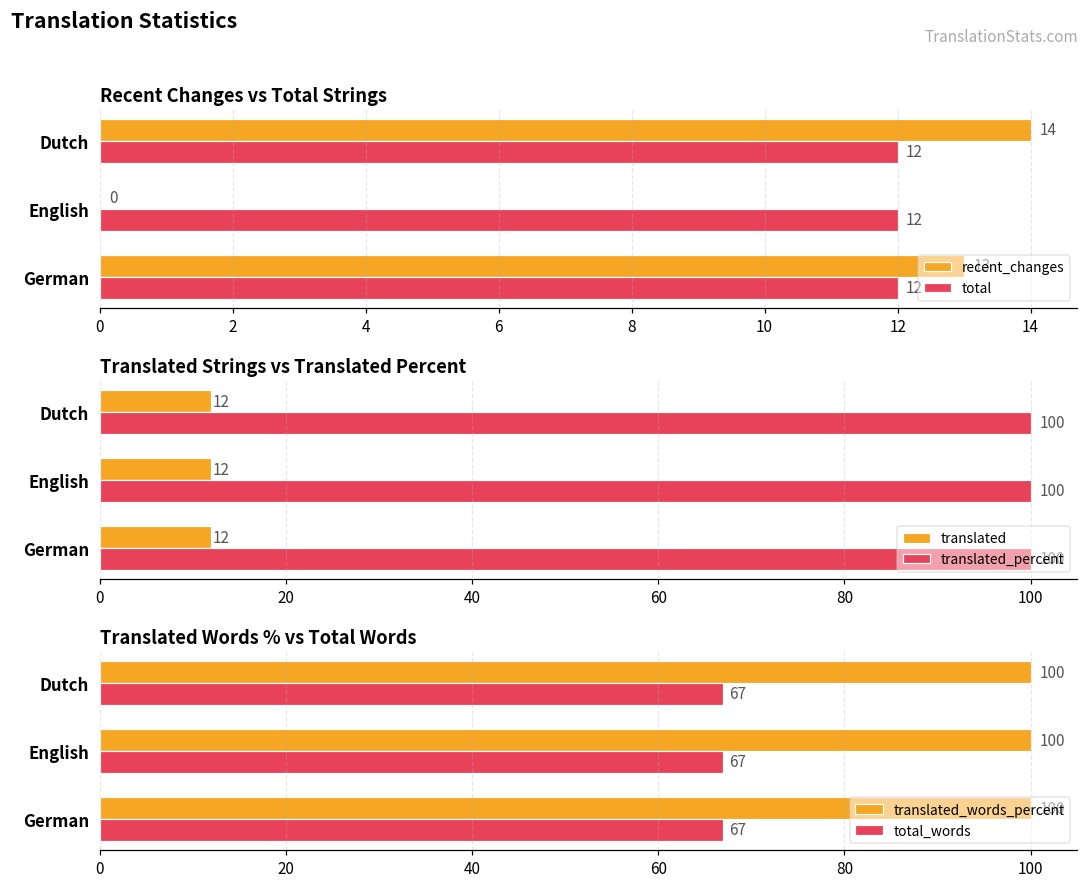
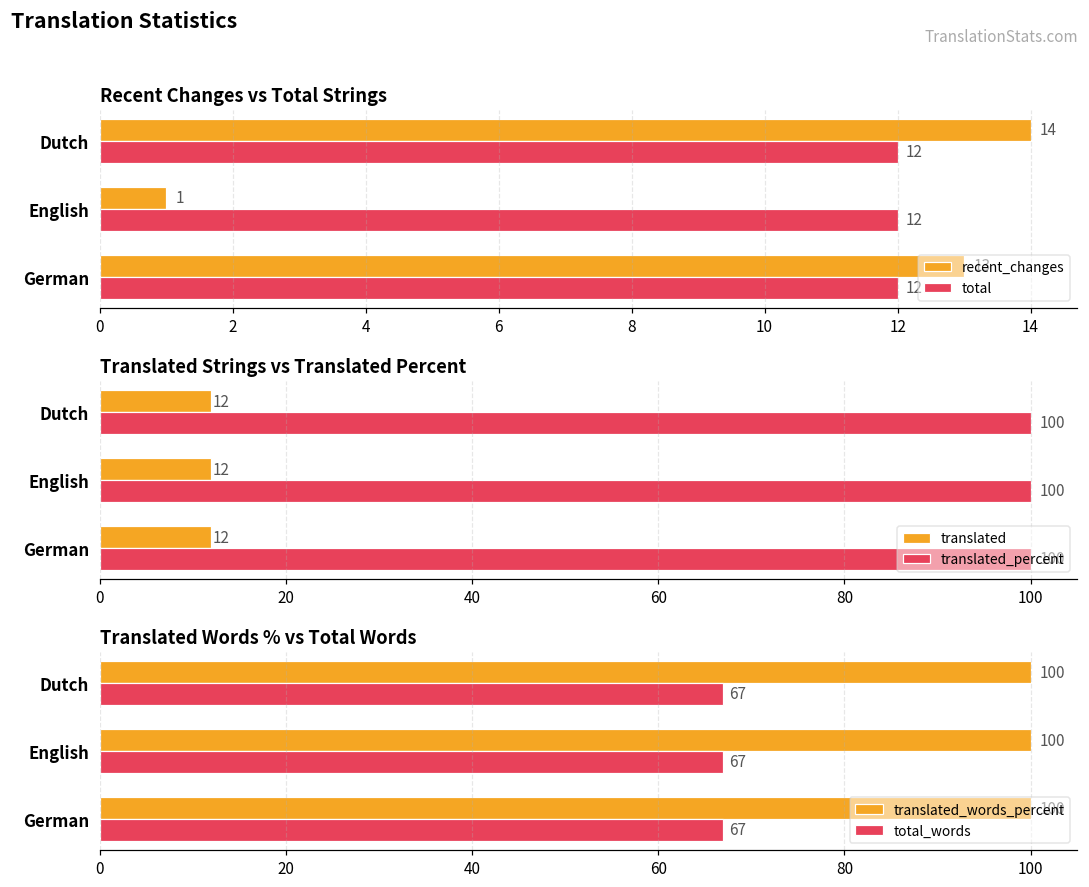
  {
    "Recent Changes vs Total Strings": {
      "recent_changes": {
        "Dutch": 14,
-       "English": 0
+       "English": 1
      },
      "total": {
        "Dutch": 12,
        "English": 12
      }
    },
    "Translated Strings vs Translated Percent": {
      "translated": {
        "Dutch": 12,
        "English": 12,
        "German": 12
      },
      "translated_percent": {
        "Dutch": 100,
        "English": 100
      }
    },
    "Translated Words % vs Total Words": {
      "translated_words_percent": {
        "Dutch": 100,
        "English": 100
      },
      "total_words": {
        "Dutch": 67,
        "English": 67,
        "German": 67
      }
    }
  }
